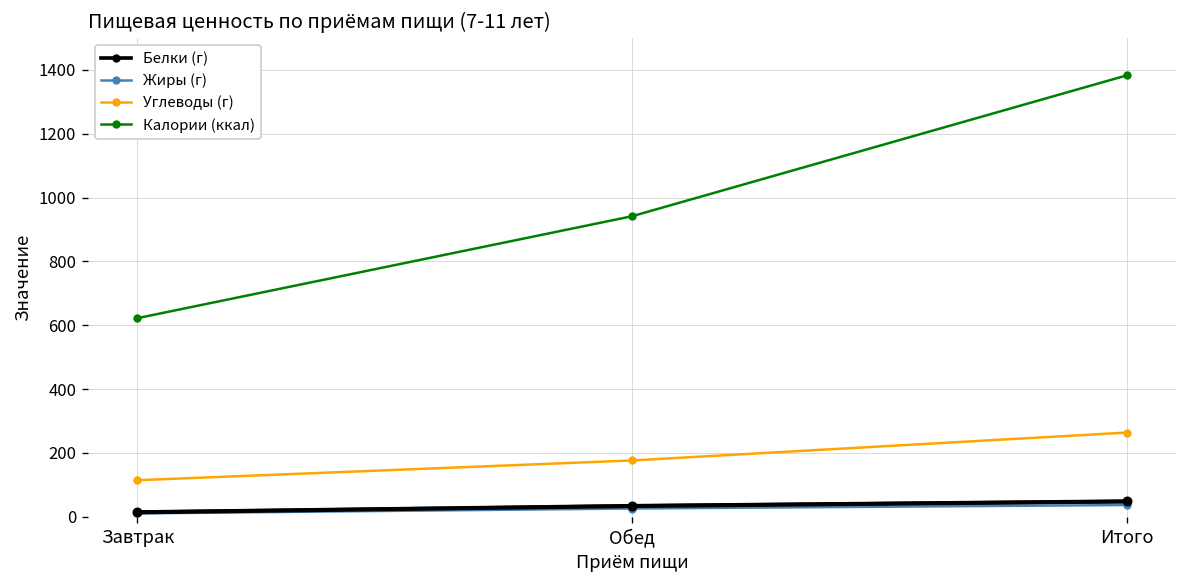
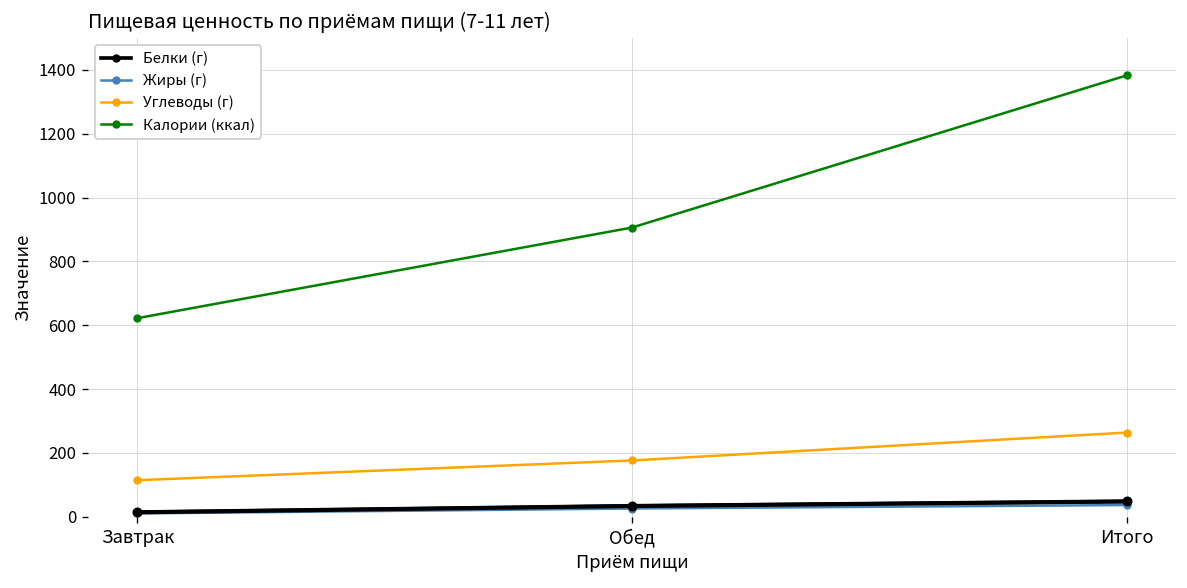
  {
    "Белки (г)": {
      "Итого": 50
    },
    "Жиры (г)": {
      "Итого": 40
    },
    "Углеводы (г)": {
      "Завтрак": 110,
      "Обед": 180,
      "Итого": 260
    },
    "Калории (ккал)": {
      "Завтрак": 620,
-     "Обед": 940,
+     "Обед": 910,
      "Итого": 1380
    }
  }
